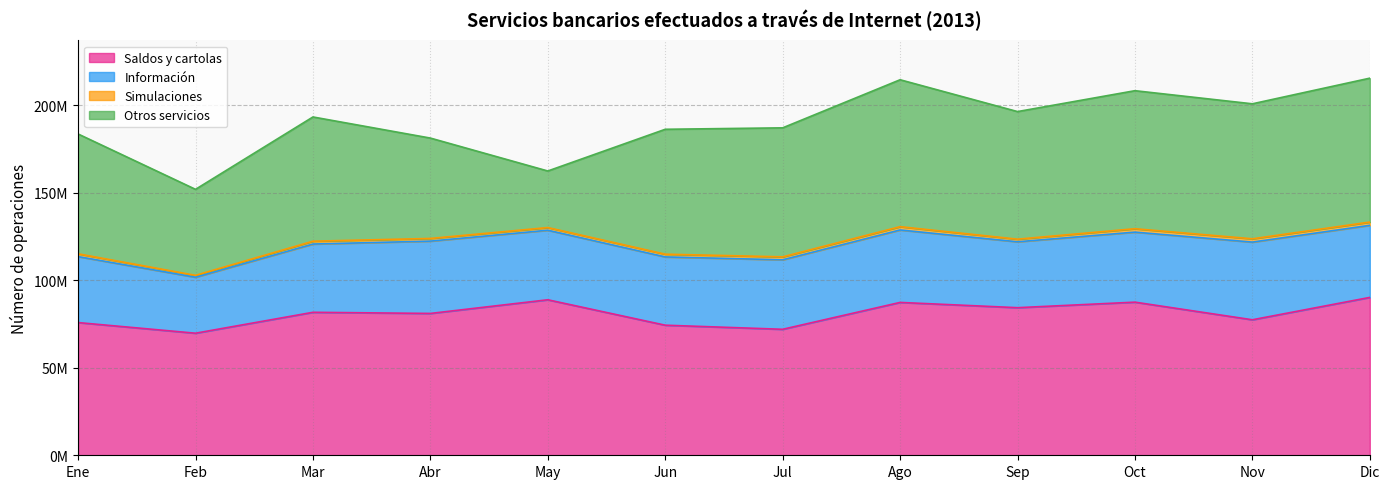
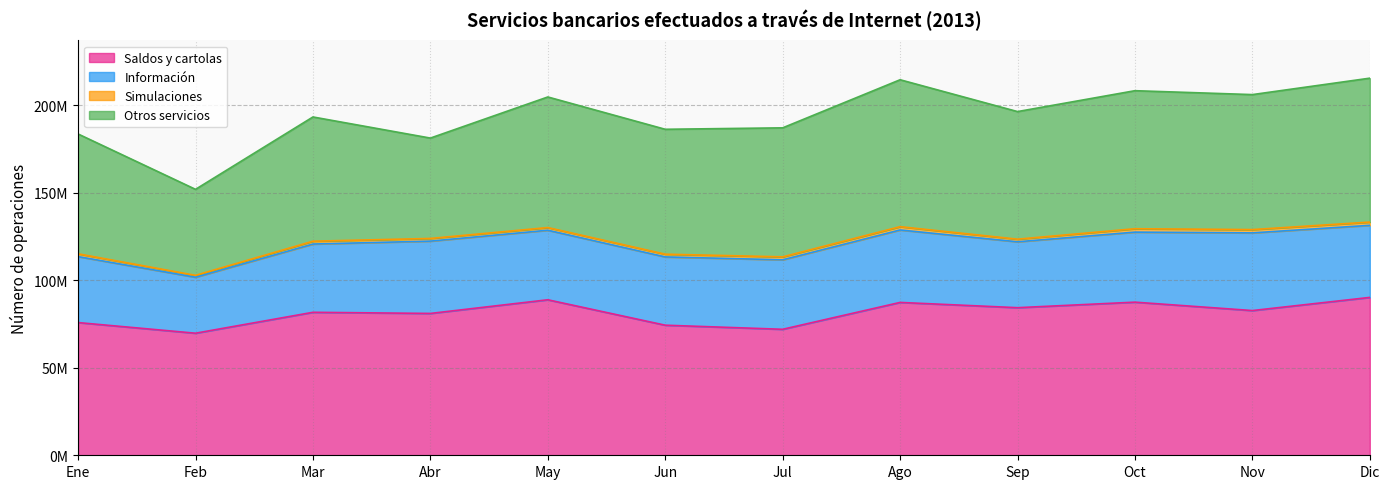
  {
    "Saldos y cartolas": {
      "Ene": 76000000,
      "Feb": 70000000,
      "Mar": 82000000,
      "Abr": 81000000,
      "May": 89000000,
      "Jun": 74000000,
      "Jul": 72000000,
      "Ago": 87000000,
      "Sep": 84000000,
      "Oct": 87000000,
-     "Nov": 77000000,
+     "Nov": 83000000,
      "Dic": 90000000
    },
    "Información": {
      "Ene": 38000000,
      "Mar": 39000000,
      "Abr": 41000000,
      "May": 40000000,
      "Jun": 39000000,
      "Jul": 40000000,
      "Ago": 41000000,
      "Sep": 38000000,
      "Oct": 40000000,
      "Nov": 44000000,
      "Dic": 41000000
    },
    "Simulaciones": {
      "Ene": 2000000,
      "Mar": 2000000,
      "Abr": 2000000,
      "May": 2000000,
      "Jun": 2000000,
      "Jul": 2000000,
      "Ago": 2000000,
      "Sep": 1000000,
      "Oct": 2000000,
      "Nov": 2000000,
      "Dic": 2000000
    },
    "Otros servicios": {
      "Ene": 68000000,
      "Feb": 49000000,
      "Mar": 71000000,
      "Abr": 57000000,
-     "May": 32000000,
+     "May": 75000000,
      "Jun": 71000000,
      "Jul": 74000000,
      "Ago": 84000000,
      "Sep": 73000000,
      "Oct": 79000000,
      "Nov": 77000000,
      "Dic": 82000000
    }
  }
